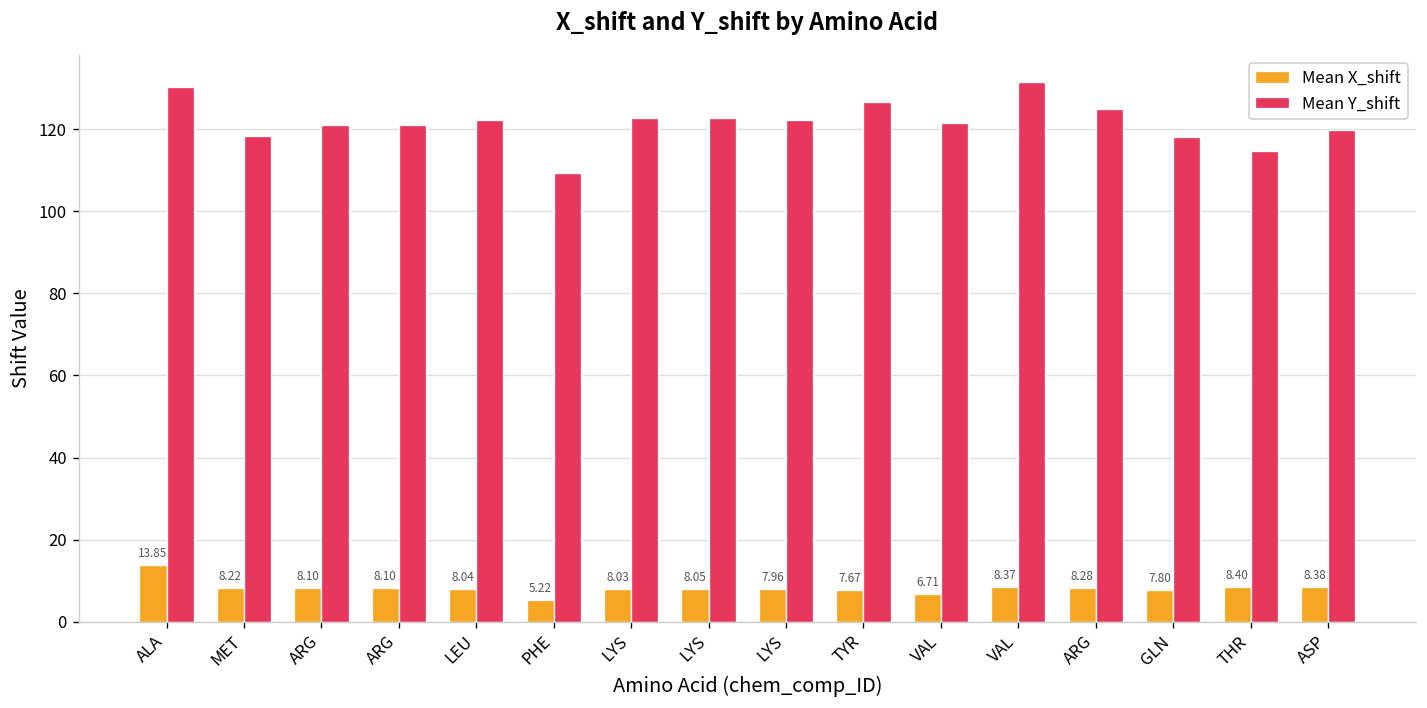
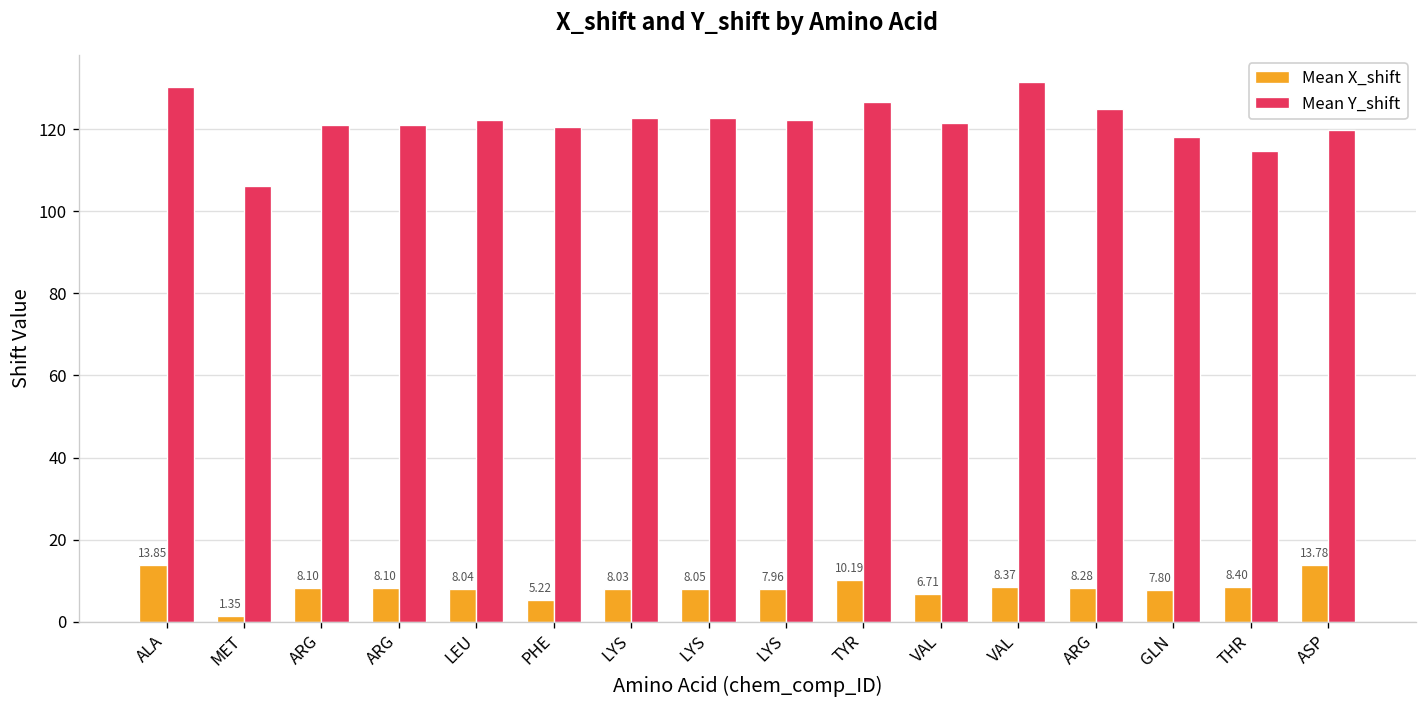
  {
    "Mean X_shift": {
      "ALA": 13.85,
-     "MET": 8.22,
+     "MET": 1.35,
      "LEU": 8.04,
      "PHE": 5.22,
-     "TYR": 7.67,
+     "TYR": 10.19,
      "GLN": 7.80,
      "THR": 8.40,
-     "ASP": 8.38
+     "ASP": 13.78
    },
    "Mean Y_shift": {
      "ALA": 130,
-     "MET": 118,
+     "MET": 106,
      "LEU": 122,
-     "PHE": 109,
+     "PHE": 121,
      "TYR": 127,
      "GLN": 118,
      "THR": 115,
      "ASP": 120
    }
  }
